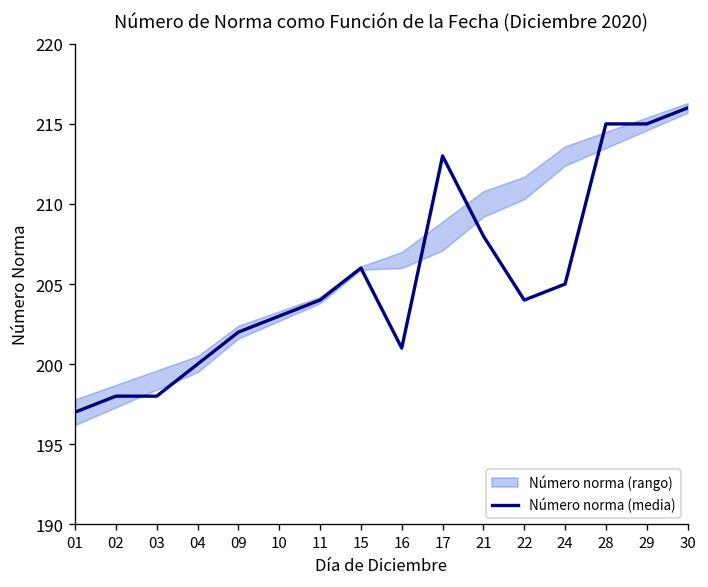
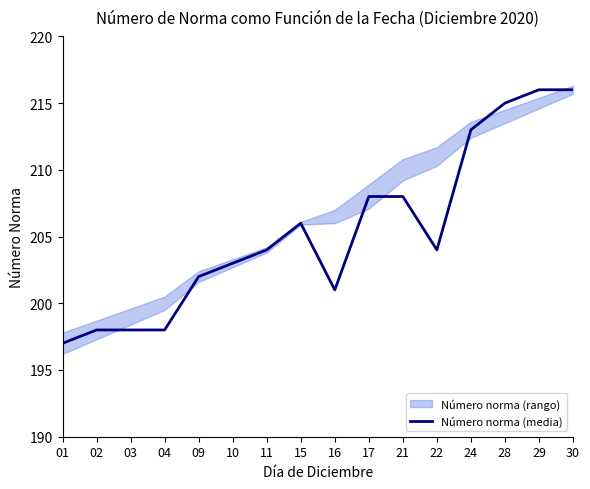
  {
    "Número norma (media)": {
      "01": 197,
      "02": 198,
      "03": 198,
-     "04": 200,
+     "04": 198,
      "09": 202,
      "10": 203,
      "11": 204,
      "16": 201,
-     "17": 213,
+     "17": 208,
      "21": 208,
      "22": 204,
-     "24": 205,
+     "24": 213,
      "28": 215,
-     "29": 215,
+     "29": 216,
      "30": 216
    }
  }
